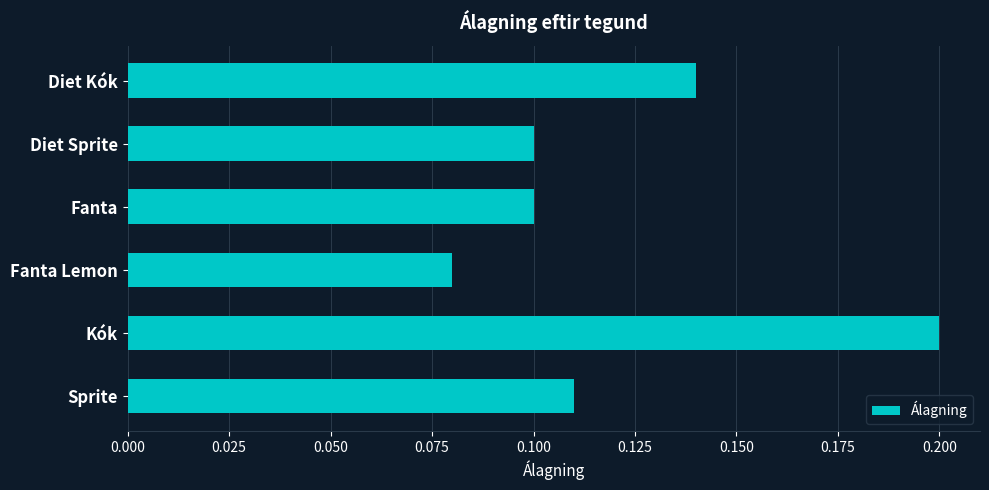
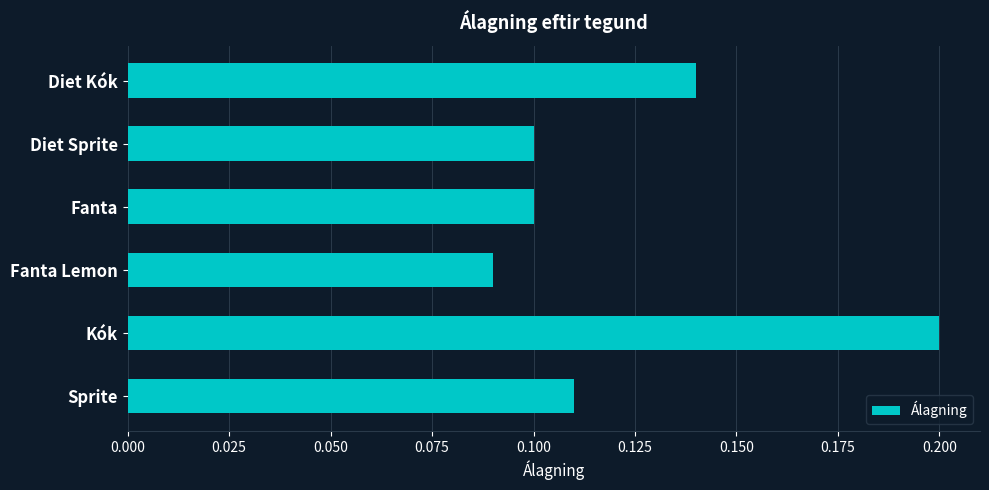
  {
    "Diet Kók": 0.14,
    "Diet Sprite": 0.10,
    "Fanta": 0.10,
-   "Fanta Lemon": 0.08,
+   "Fanta Lemon": 0.09,
    "Kók": 0.20,
    "Sprite": 0.11
  }
